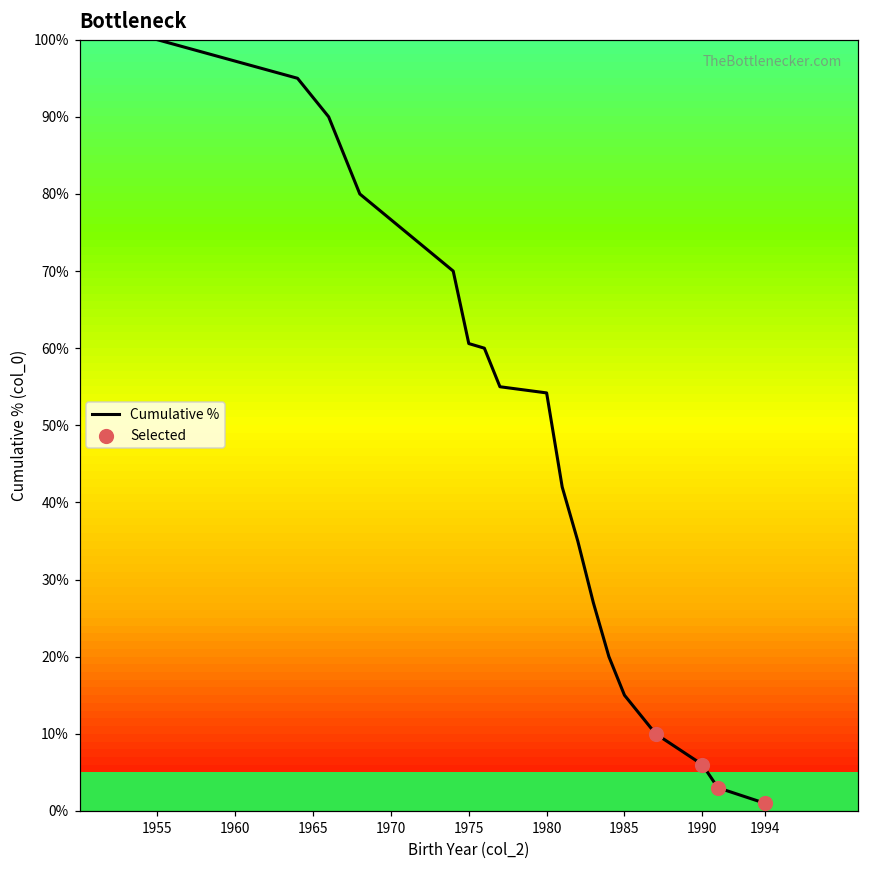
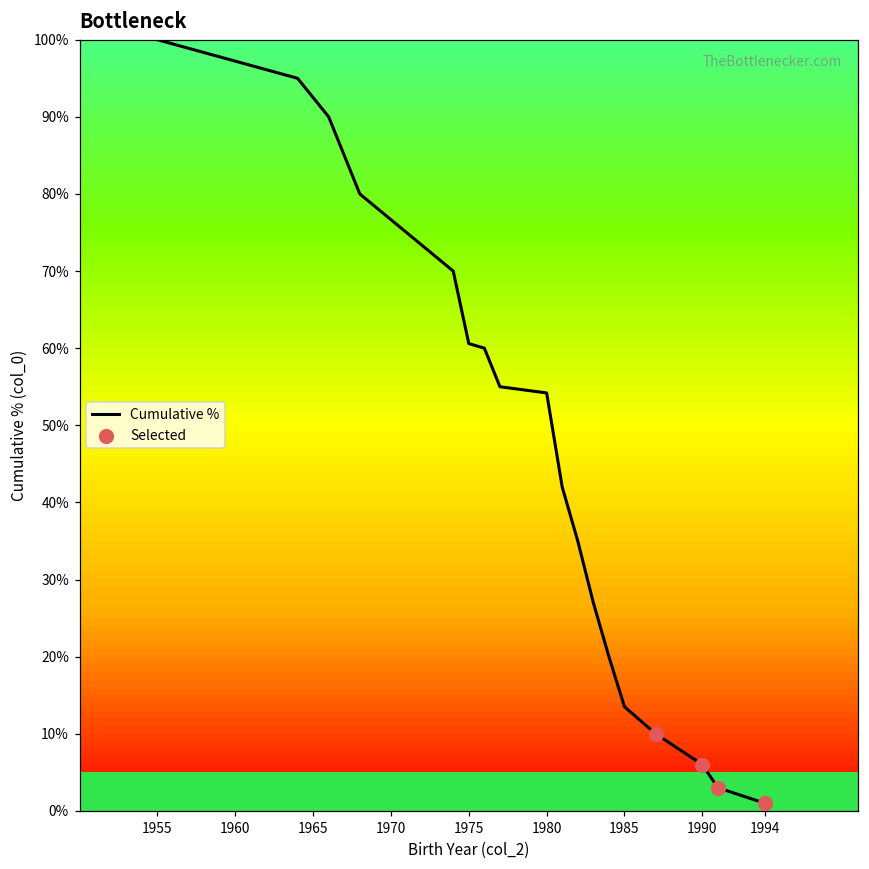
  {
    "Cumulative %": {
      "1955": "100%",
      "1975": "61%",
      "1980": "54%",
-     "1985": "15%"
+     "1985": "14%"
    }
  }
